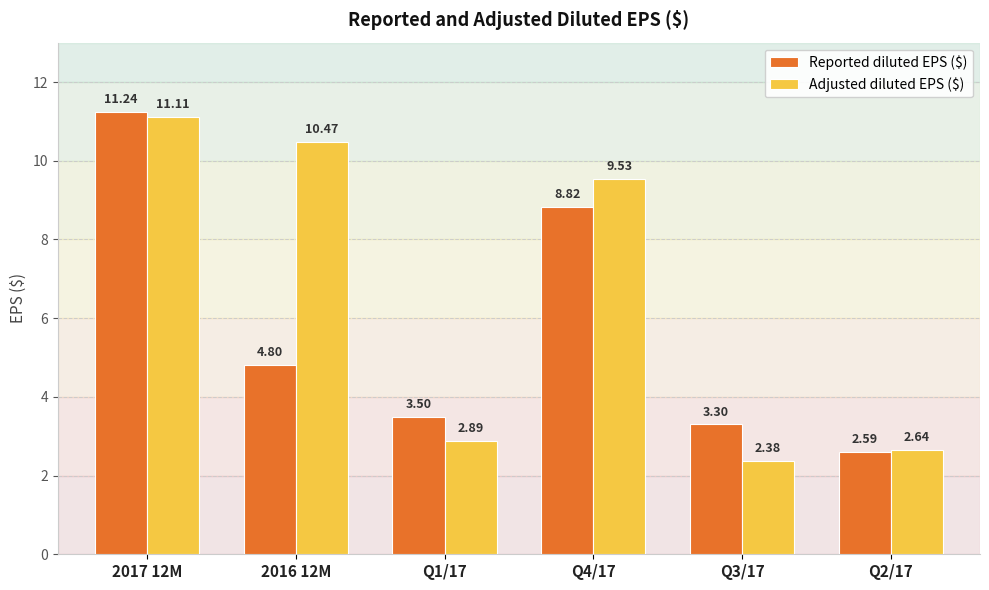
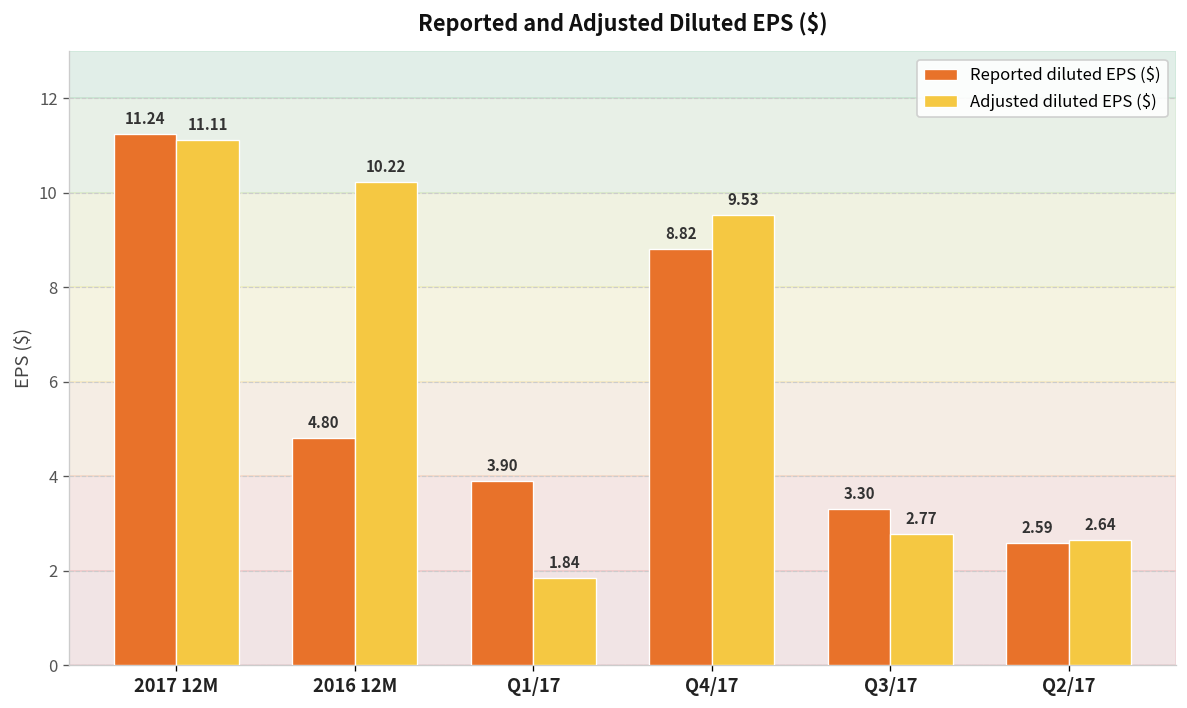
  {
    "Reported diluted EPS ($)": {
      "2017 12M": 11.24,
      "2016 12M": 4.80,
-     "Q1/17": 3.50,
+     "Q1/17": 3.90,
      "Q4/17": 8.82,
      "Q3/17": 3.30,
      "Q2/17": 2.59
    },
    "Adjusted diluted EPS ($)": {
      "2017 12M": 11.11,
-     "2016 12M": 10.47,
-     "Q1/17": 2.89,
+     "2016 12M": 10.22,
+     "Q1/17": 1.84,
      "Q4/17": 9.53,
-     "Q3/17": 2.38,
+     "Q3/17": 2.77,
      "Q2/17": 2.64
    }
  }
